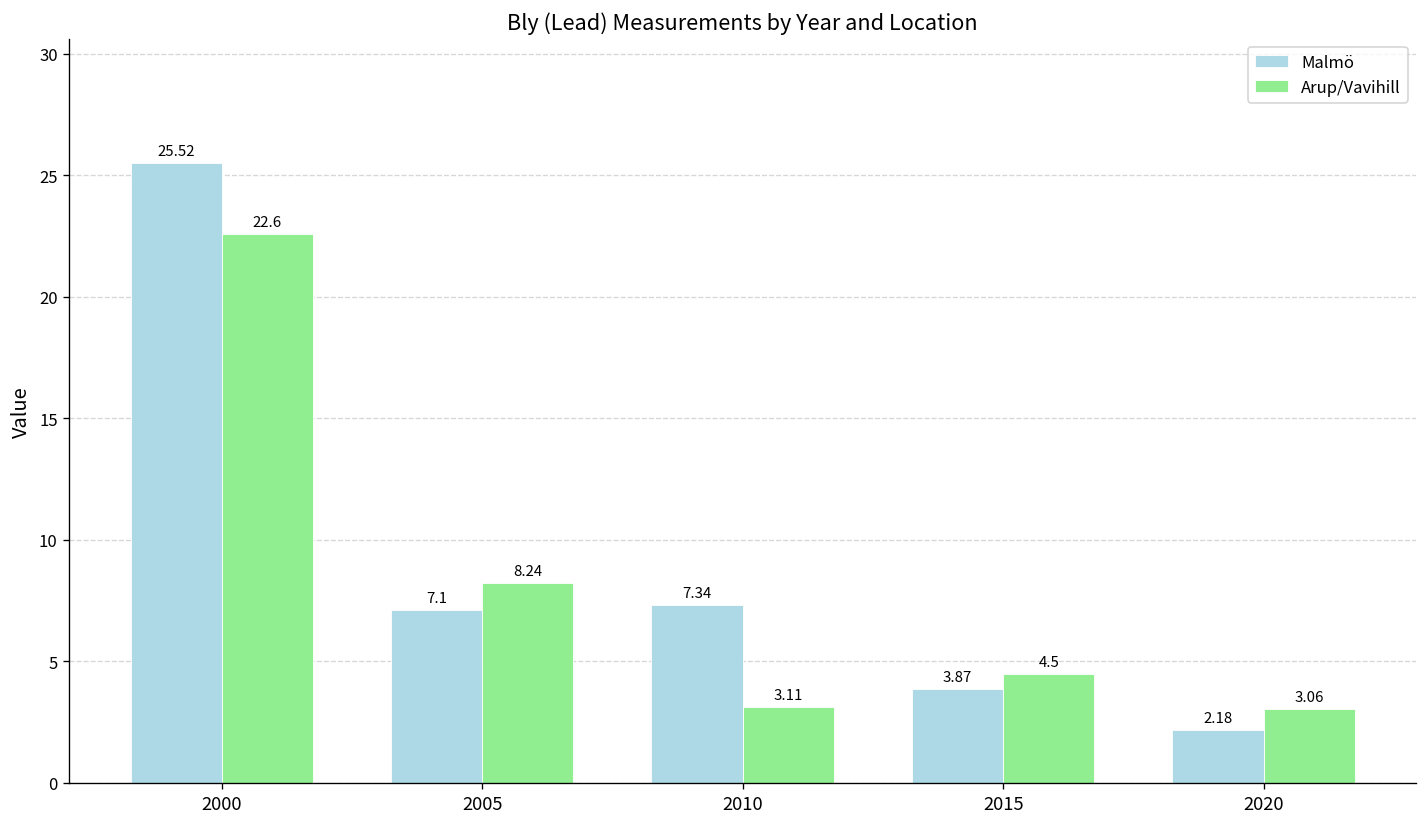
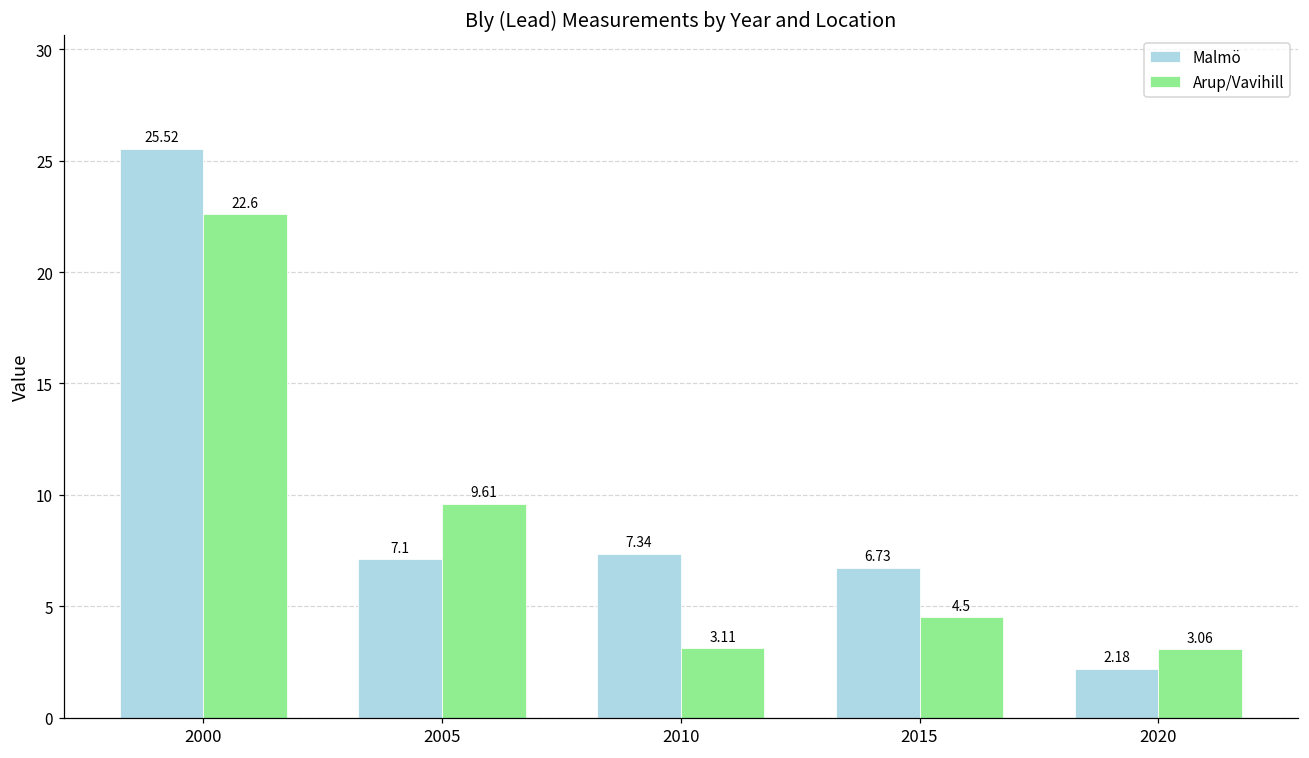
  {
    "Malmö": {
      "2000": 25.52,
      "2005": 7.1,
      "2010": 7.34,
-     "2015": 3.87,
+     "2015": 6.73,
      "2020": 2.18
    },
    "Arup/Vavihill": {
      "2000": 22.6,
-     "2005": 8.24,
+     "2005": 9.61,
      "2010": 3.11,
      "2015": 4.5,
      "2020": 3.06
    }
  }
